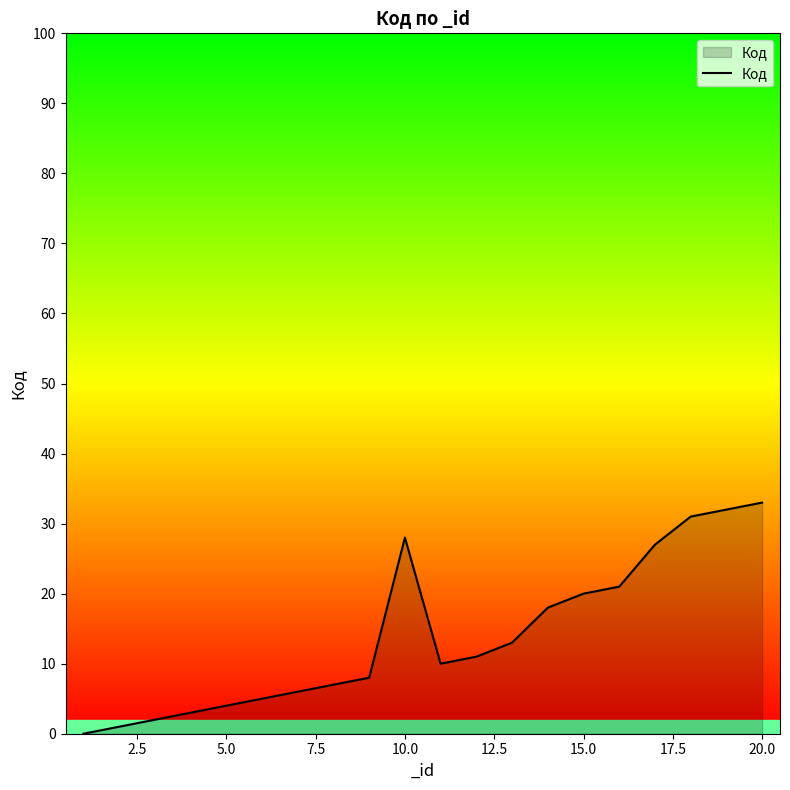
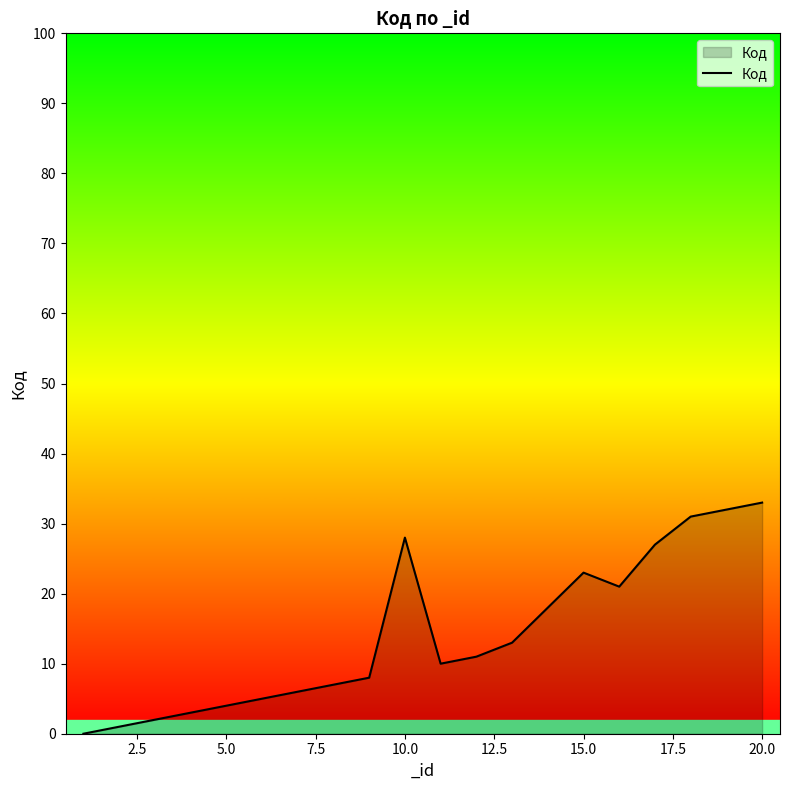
  {
    "5.0": 4,
    "10.0": 28,
-   "15.0": 20,
+   "15.0": 23,
    "20.0": 33
  }
